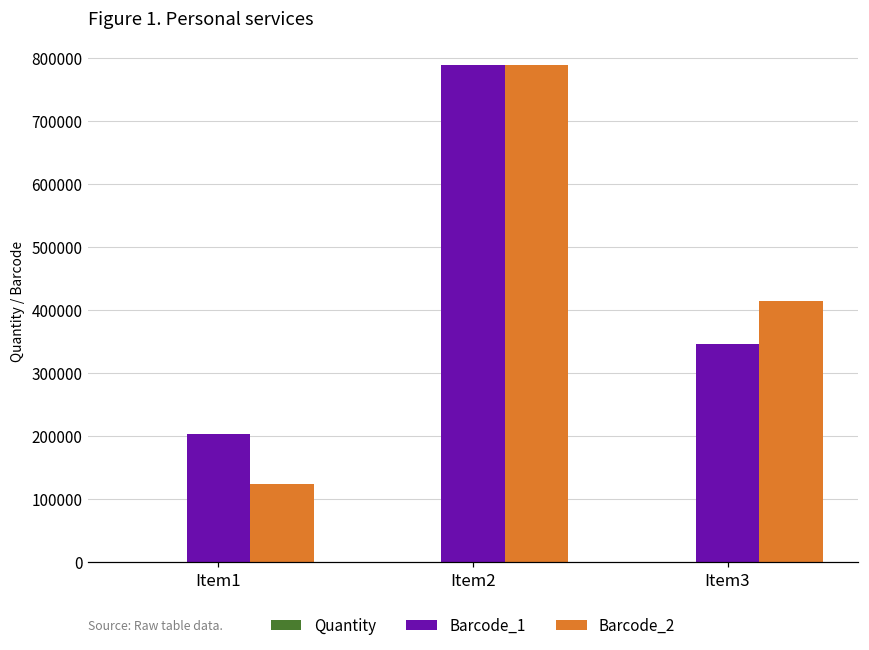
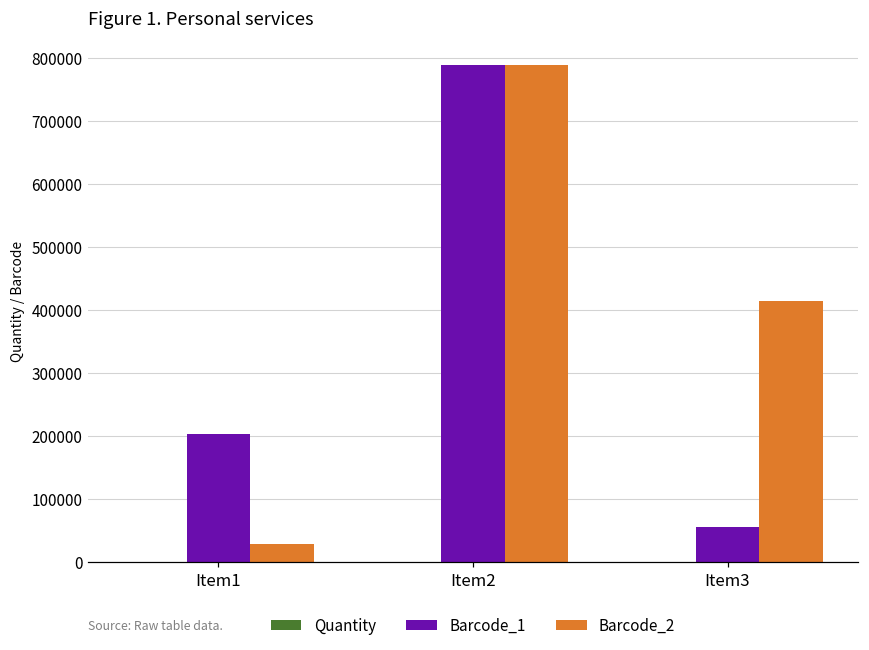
  {
    "Barcode_1": {
      "Item1": 200000,
      "Item2": 790000,
-     "Item3": 350000
+     "Item3": 60000
    },
    "Barcode_2": {
-     "Item1": 120000,
+     "Item1": 30000,
      "Item2": 790000,
      "Item3": 410000
    }
  }
